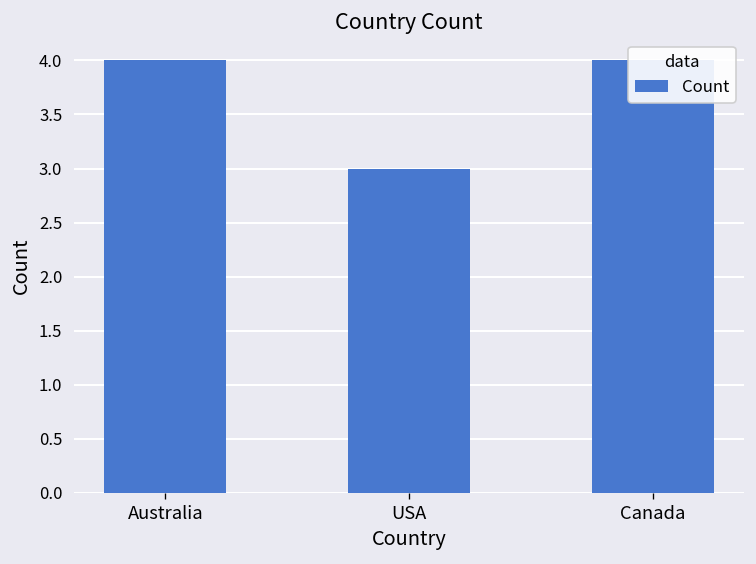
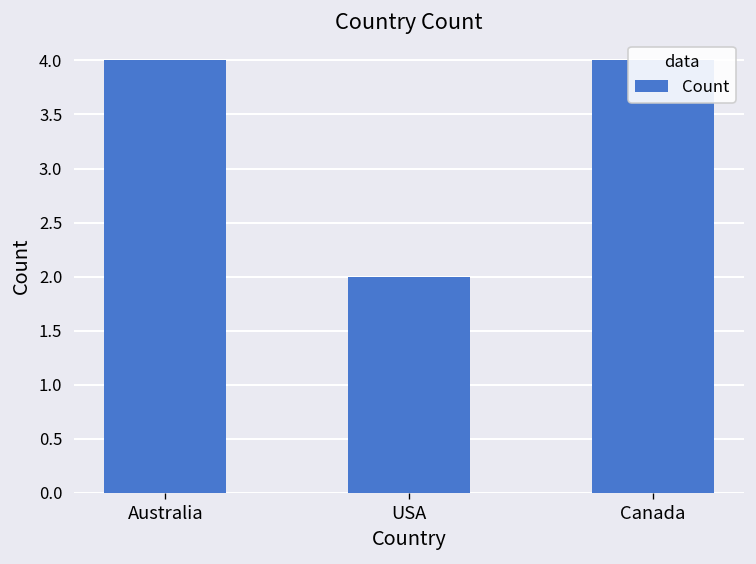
  {
    "Australia": 4,
-   "USA": 3
+   "USA": 2
  }
